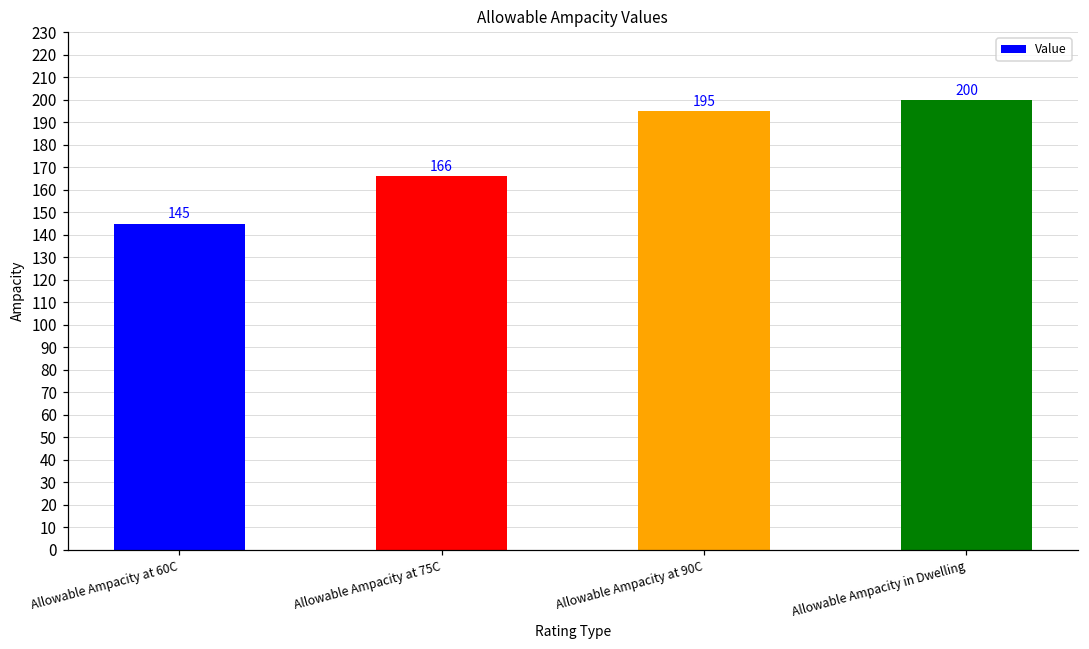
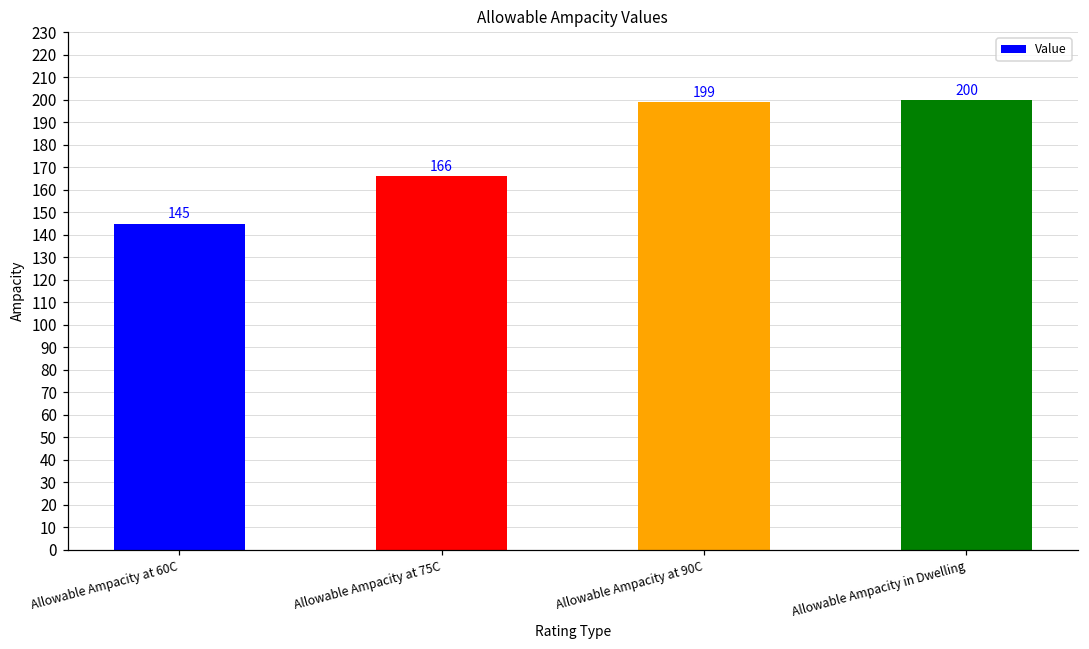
  {
    "Allowable Ampacity at 60C": 145,
    "Allowable Ampacity at 75C": 166,
-   "Allowable Ampacity at 90C": 195,
+   "Allowable Ampacity at 90C": 199,
    "Allowable Ampacity in Dwelling": 200
  }
